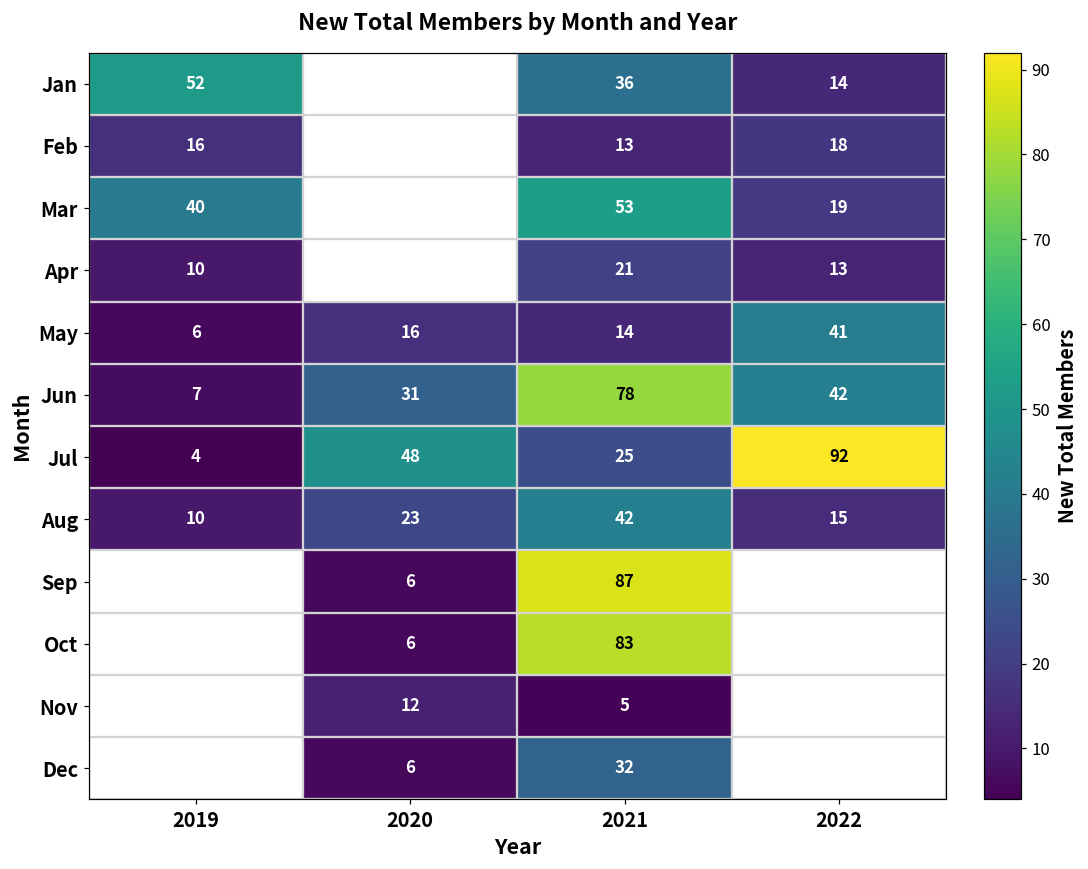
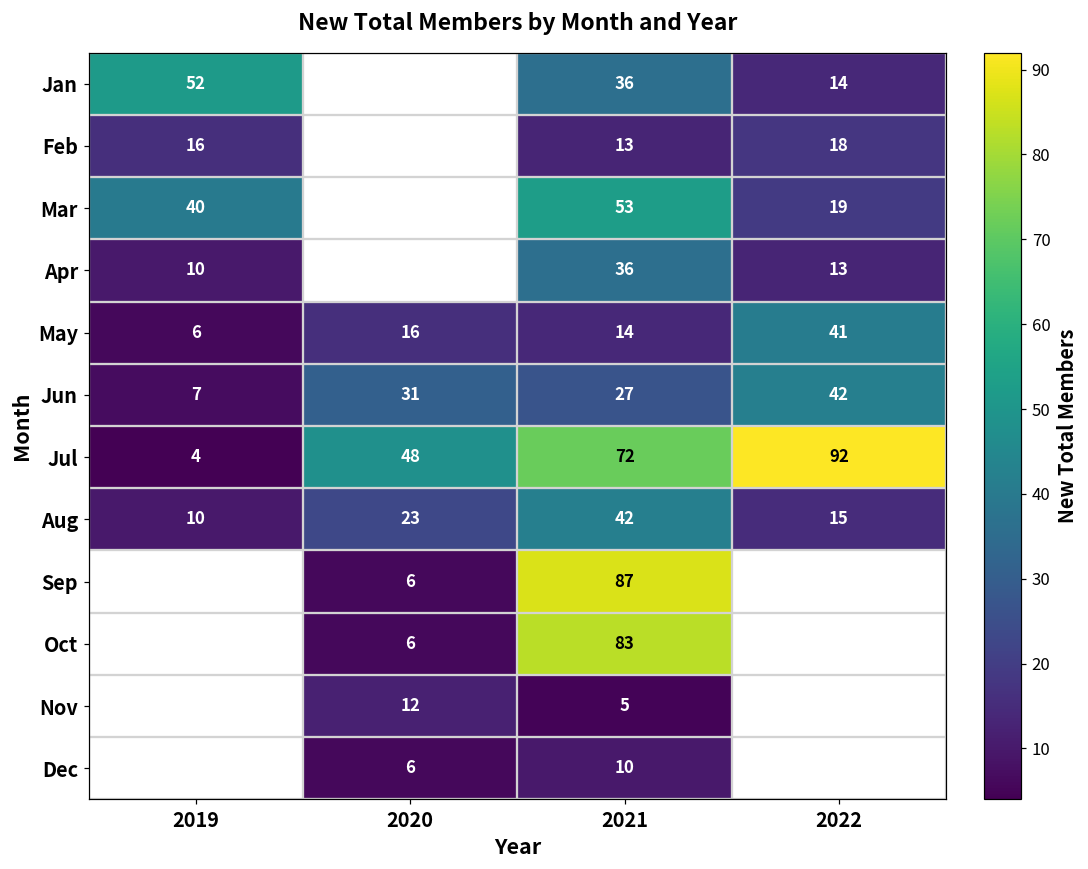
  {
    "Jan": {
      "2019": 52,
      "2021": 36,
      "2022": 14
    },
    "Feb": {
      "2019": 16,
      "2021": 13,
      "2022": 18
    },
    "Mar": {
      "2019": 40,
      "2021": 53,
      "2022": 19
    },
    "Apr": {
      "2019": 10,
-     "2021": 21,
+     "2021": 36,
      "2022": 13
    },
    "May": {
      "2019": 6,
      "2020": 16,
      "2021": 14,
      "2022": 41
    },
    "Jun": {
      "2019": 7,
      "2020": 31,
-     "2021": 78,
+     "2021": 27,
      "2022": 42
    },
    "Jul": {
      "2019": 4,
      "2020": 48,
-     "2021": 25,
+     "2021": 72,
      "2022": 92
    },
    "Aug": {
      "2019": 10,
      "2020": 23,
      "2021": 42,
      "2022": 15
    },
    "Sep": {
      "2020": 6,
      "2021": 87
    },
    "Oct": {
      "2020": 6,
      "2021": 83
    },
    "Nov": {
      "2020": 12,
      "2021": 5
    },
    "Dec": {
      "2020": 6,
-     "2021": 32
+     "2021": 10
    }
  }
